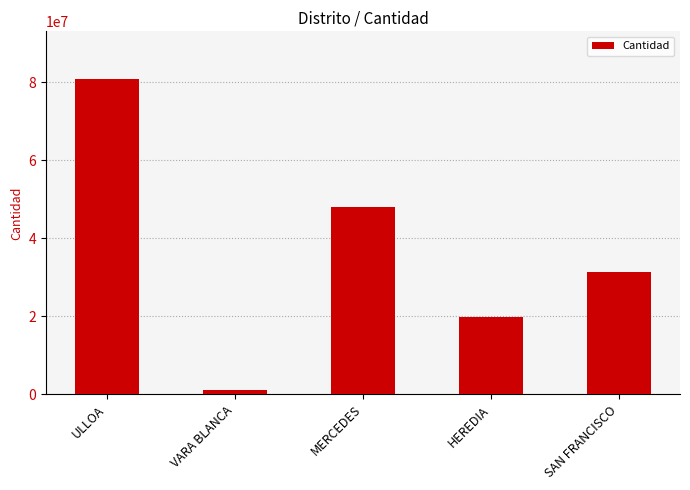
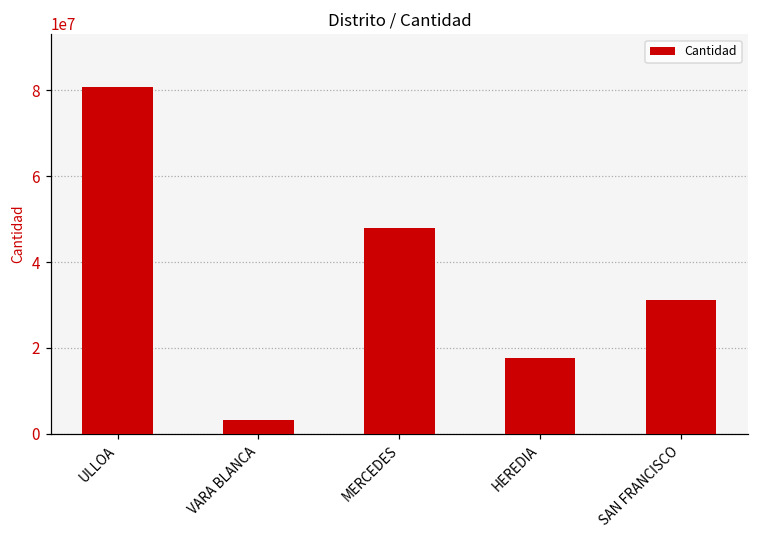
  {
    "ULLOA": 81000000,
-   "VARA BLANCA": 1000000,
+   "VARA BLANCA": 3000000,
    "MERCEDES": 48000000,
-   "HEREDIA": 20000000,
+   "HEREDIA": 18000000,
    "SAN FRANCISCO": 31000000
  }
